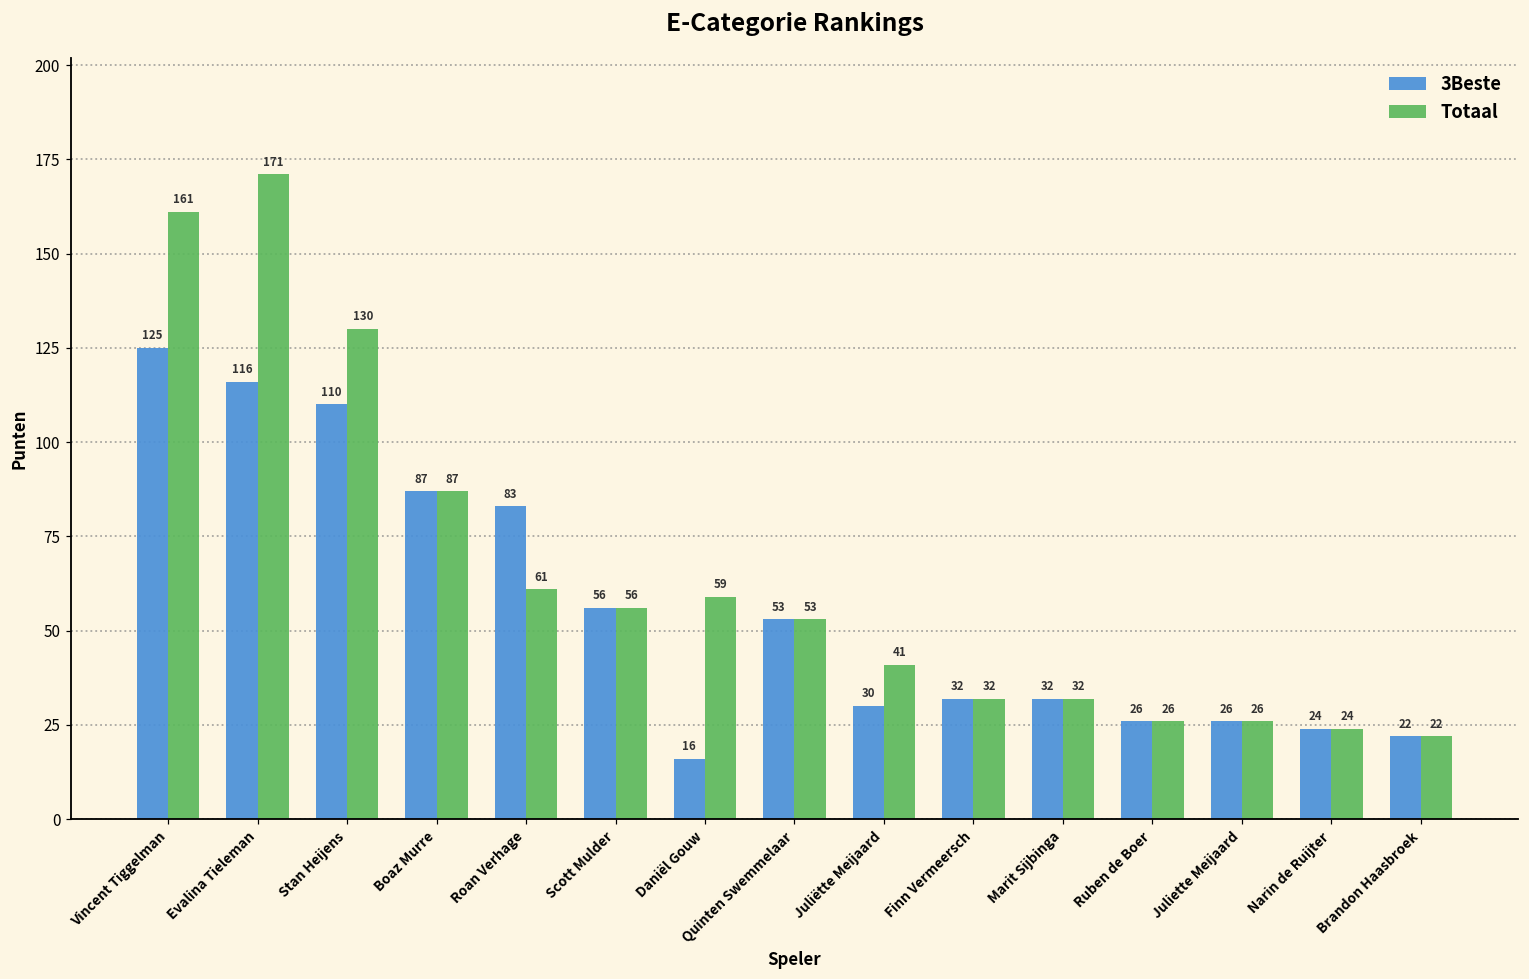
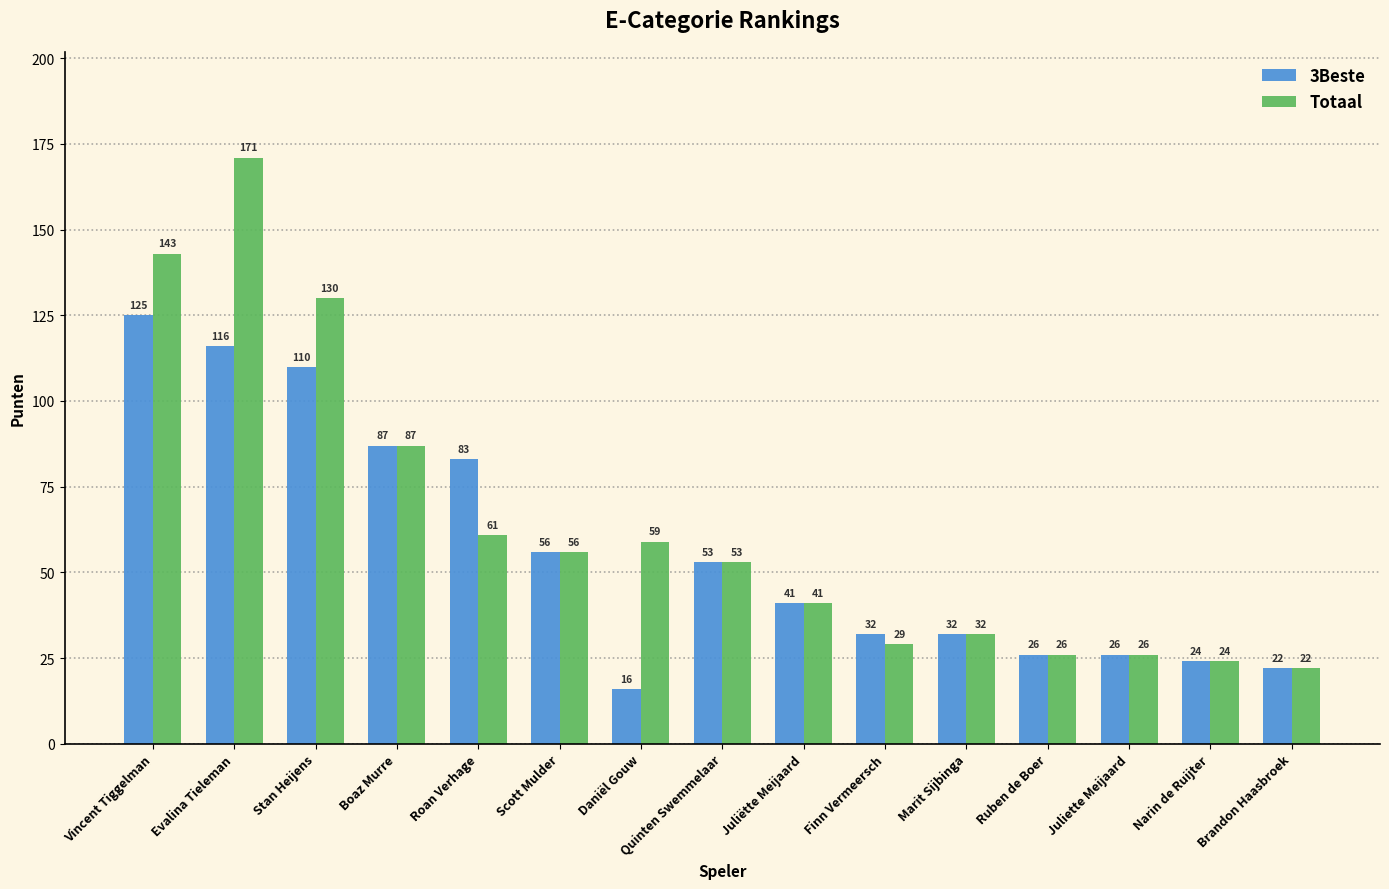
  {
    "3Beste": {
      "Vincent Tiggelman": 125,
      "Evalina Tieleman": 116,
      "Stan Heijens": 110,
      "Boaz Murre": 87,
      "Roan Verhage": 83,
      "Scott Mulder": 56,
      "Daniël Gouw": 16,
      "Quinten Swemmelaar": 53,
-     "Juliëtte Meijaard": 30,
+     "Juliëtte Meijaard": 41,
      "Finn Vermeersch": 32,
      "Marit Sijbinga": 32,
      "Ruben de Boer": 26,
      "Juliette Meijaard": 26,
      "Narin de Ruijter": 24,
      "Brandon Haasbroek": 22
    },
    "Totaal": {
-     "Vincent Tiggelman": 161,
+     "Vincent Tiggelman": 143,
      "Evalina Tieleman": 171,
      "Stan Heijens": 130,
      "Boaz Murre": 87,
      "Roan Verhage": 61,
      "Scott Mulder": 56,
      "Daniël Gouw": 59,
      "Quinten Swemmelaar": 53,
      "Juliëtte Meijaard": 41,
-     "Finn Vermeersch": 32,
+     "Finn Vermeersch": 29,
      "Marit Sijbinga": 32,
      "Ruben de Boer": 26,
      "Juliette Meijaard": 26,
      "Narin de Ruijter": 24,
      "Brandon Haasbroek": 22
    }
  }
